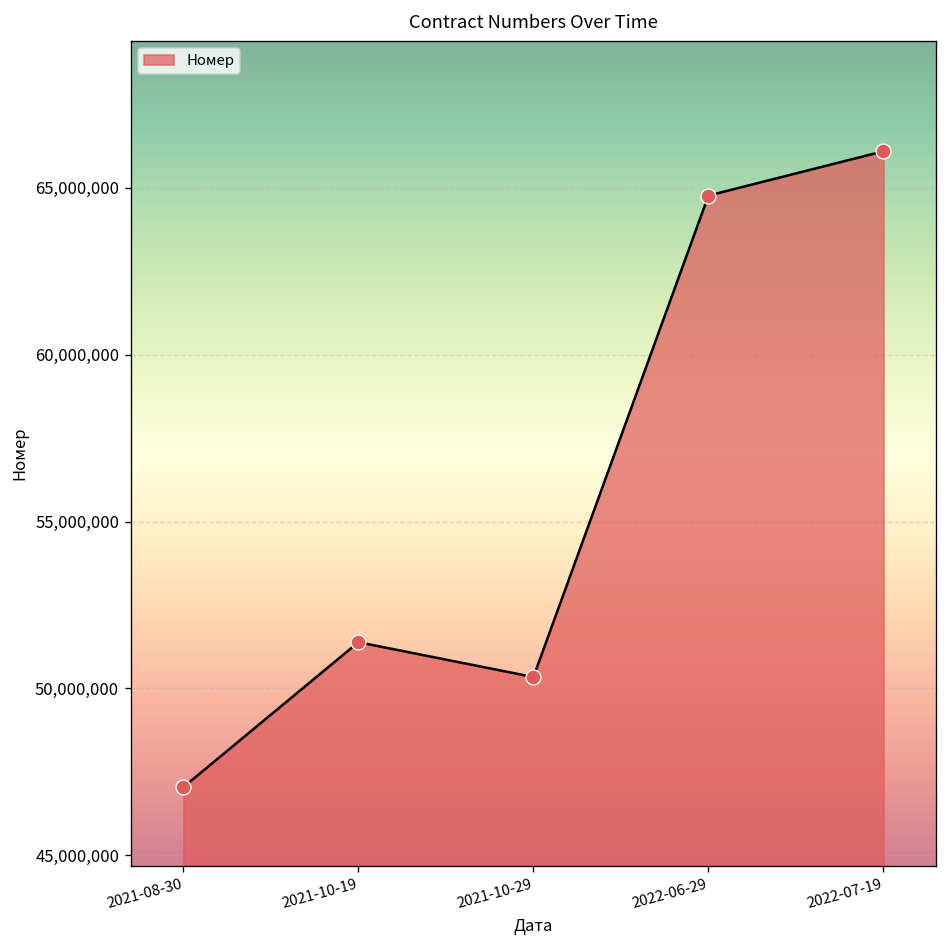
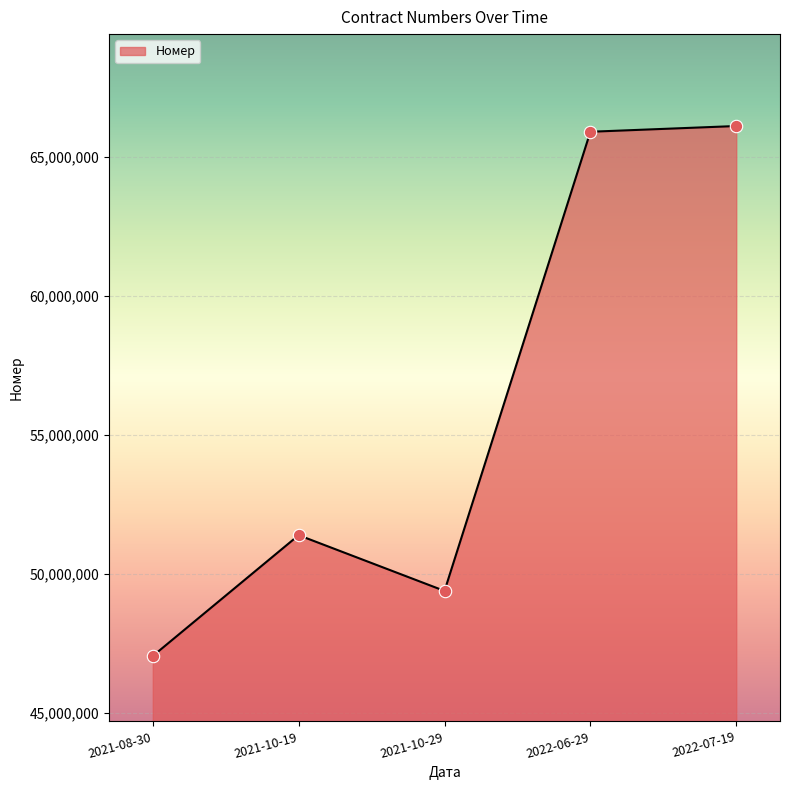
  {
    "2021-08-30": "47,000,000",
    "2021-10-19": "51,400,000",
-   "2021-10-29": "50,300,000",
-   "2022-06-29": "64,800,000",
+   "2021-10-29": "49,400,000",
+   "2022-06-29": "65,900,000",
    "2022-07-19": "66,100,000"
  }
